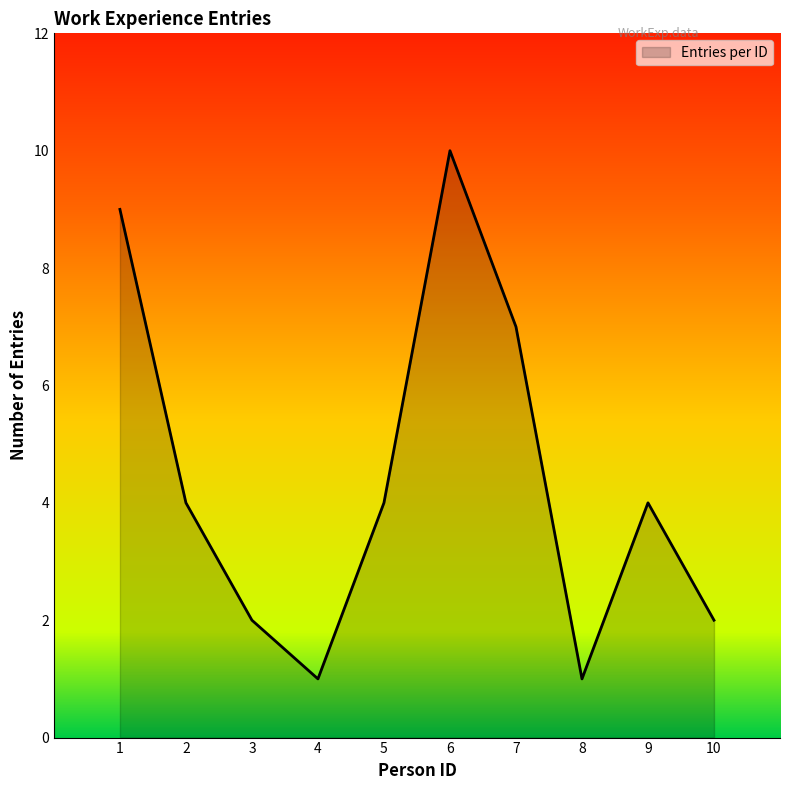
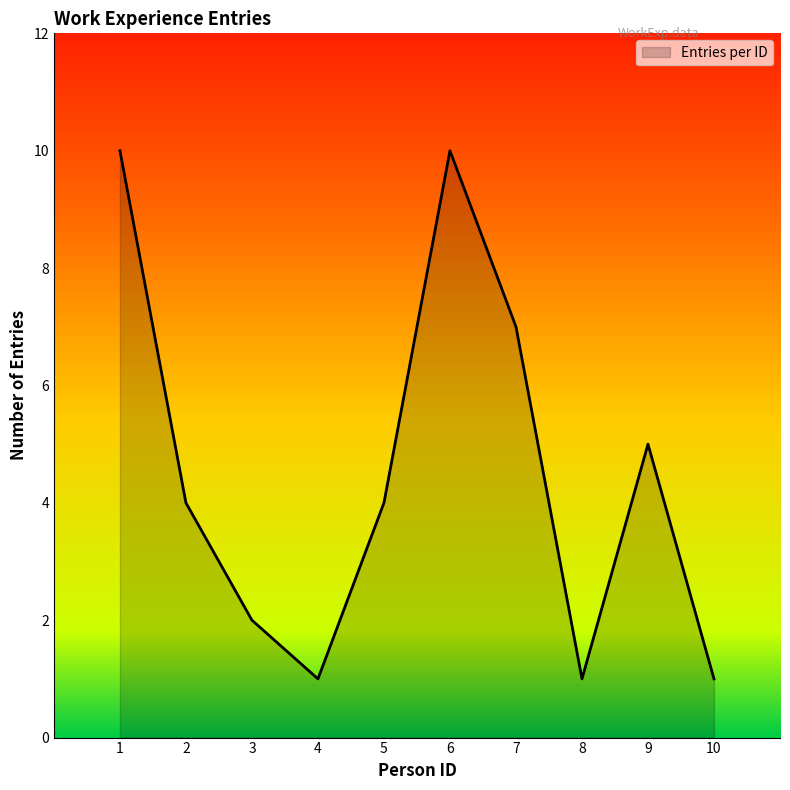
  {
-   "1": 9,
+   "1": 10,
    "2": 4,
    "3": 2,
    "4": 1,
    "5": 4,
    "6": 10,
    "7": 7,
    "8": 1,
-   "9": 4,
-   "10": 2
+   "9": 5,
+   "10": 1
  }
